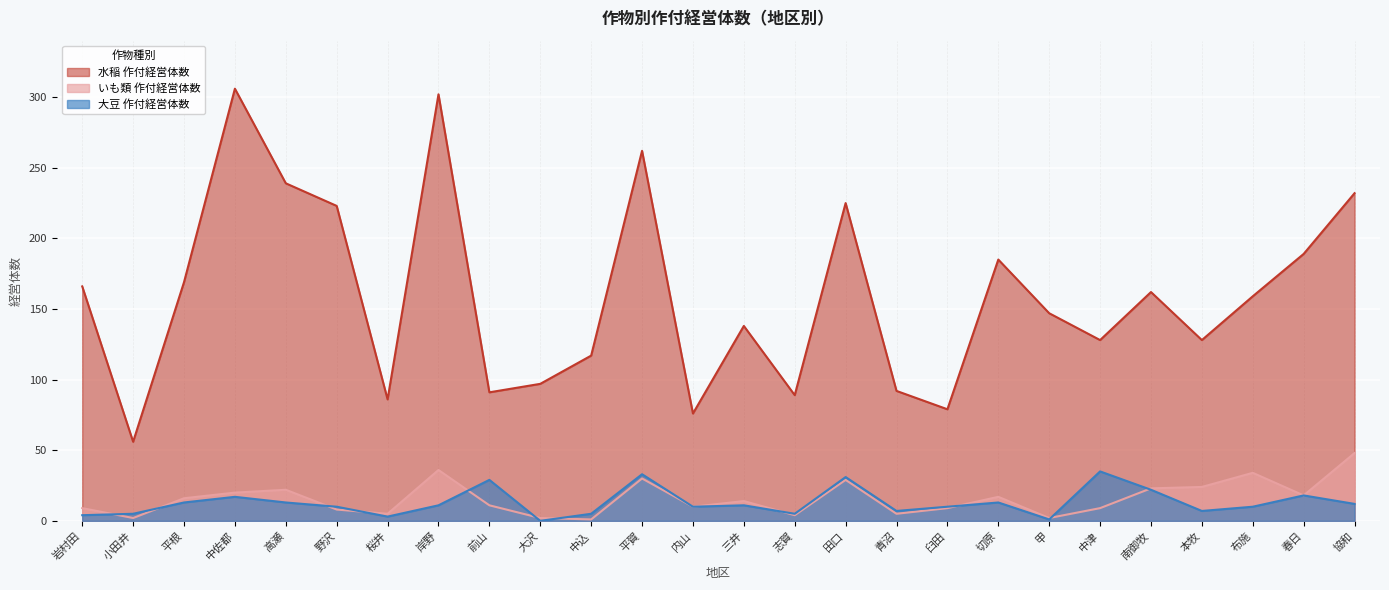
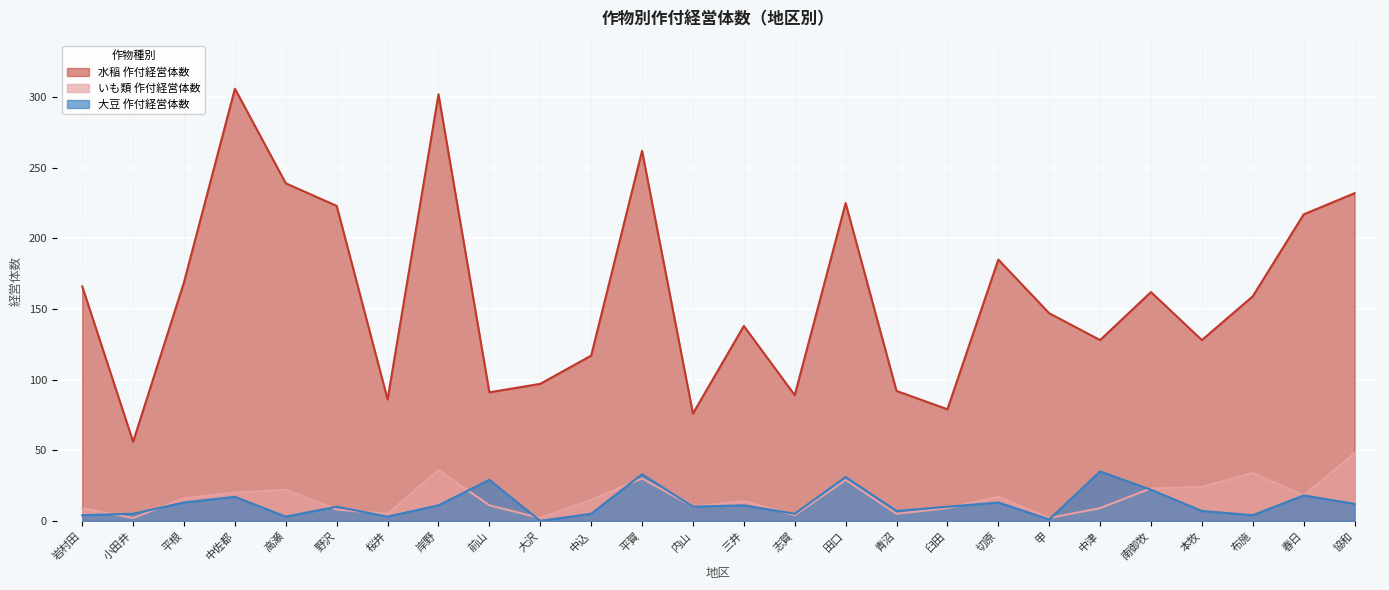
  {
    "水稲 作付経営体数": {
      "岩村田": 166,
      "小田井": 56,
      "平根": 169,
      "中佐都": 306,
      "高瀬": 239,
      "野沢": 223,
      "桜井": 86,
      "岸野": 302,
      "前山": 91,
      "大沢": 97,
      "中込": 117,
      "平賀": 262,
      "内山": 76,
      "三井": 138,
      "志賀": 89,
      "田口": 225,
      "青沼": 92,
      "臼田": 79,
      "切原": 185,
      "甲": 147,
      "中津": 128,
      "南御牧": 162,
      "本牧": 128,
      "布施": 159,
-     "春日": 189,
+     "春日": 217,
      "協和": 232
    },
    "いも類 作付経営体数": {
      "岩村田": 9,
      "小田井": 2,
      "平根": 16,
      "中佐都": 20,
      "高瀬": 22,
      "野沢": 8,
      "桜井": 5,
      "岸野": 36,
      "前山": 11,
      "大沢": 2,
-     "中込": 1,
+     "中込": 15,
      "平賀": 30,
      "三井": 14,
      "田口": 29,
      "青沼": 5,
      "切原": 17,
      "中津": 9,
      "本牧": 24,
      "布施": 34,
      "協和": 48
    },
    "大豆 作付経営体数": {
      "岩村田": 4,
      "小田井": 5,
      "平根": 13,
      "中佐都": 17,
-     "高瀬": 13,
+     "高瀬": 3,
      "野沢": 10,
      "桜井": 3,
      "岸野": 11,
      "前山": 29,
      "大沢": 0,
      "中込": 5,
      "平賀": 33,
      "三井": 11,
      "田口": 31,
      "青沼": 7,
      "切原": 13,
      "中津": 35,
      "本牧": 7,
-     "布施": 10,
+     "布施": 4,
      "協和": 12
    }
  }
